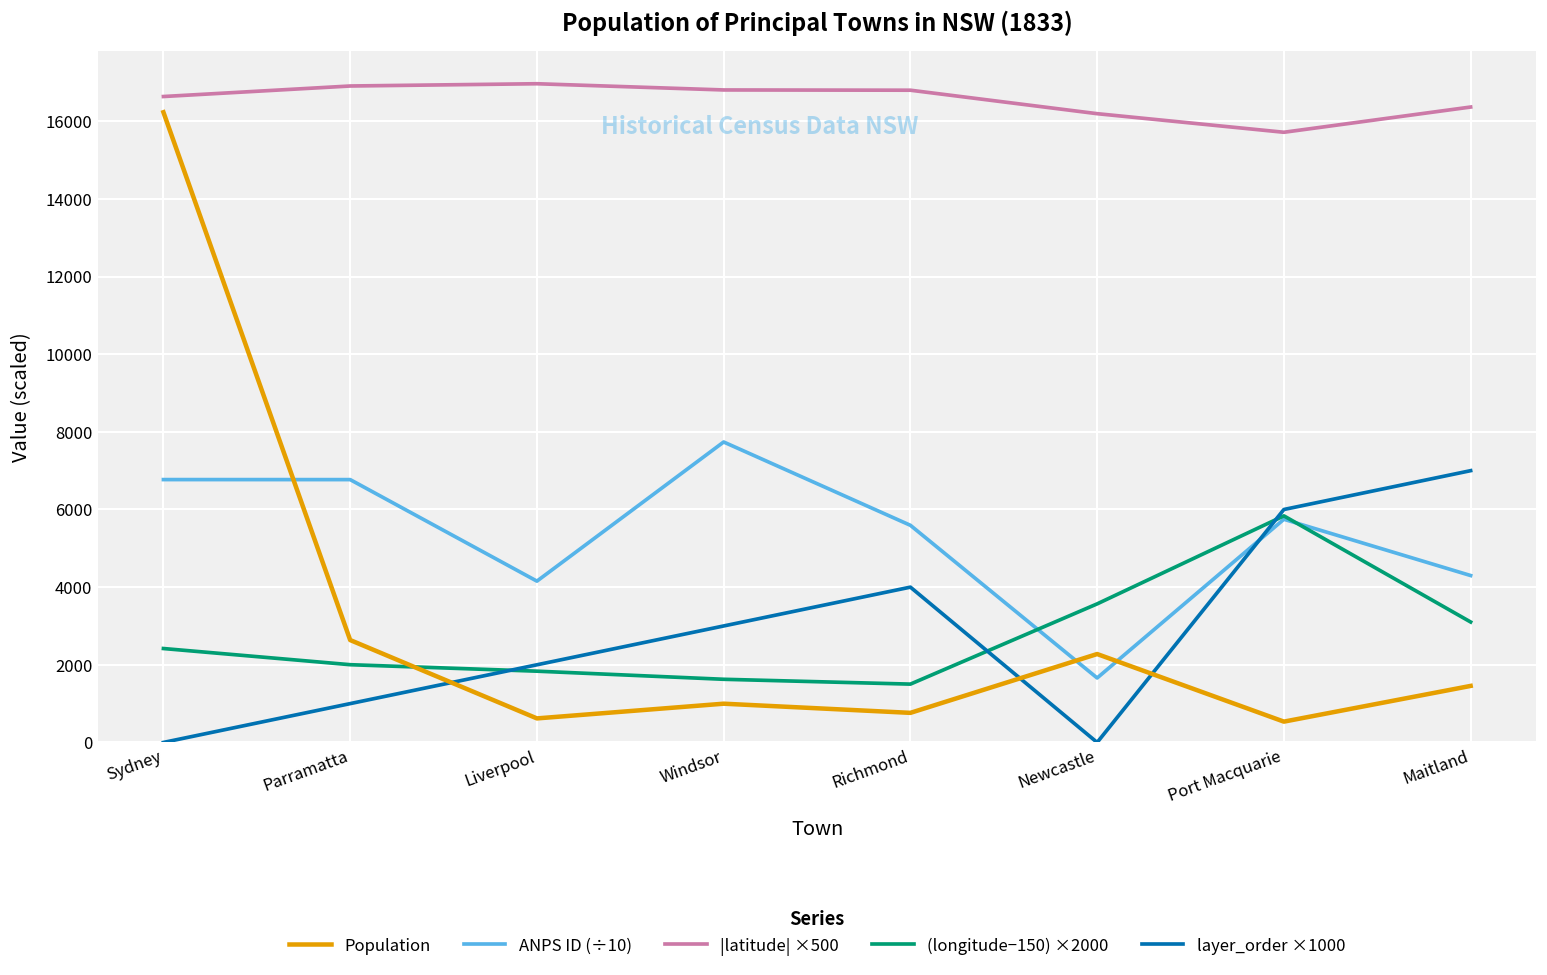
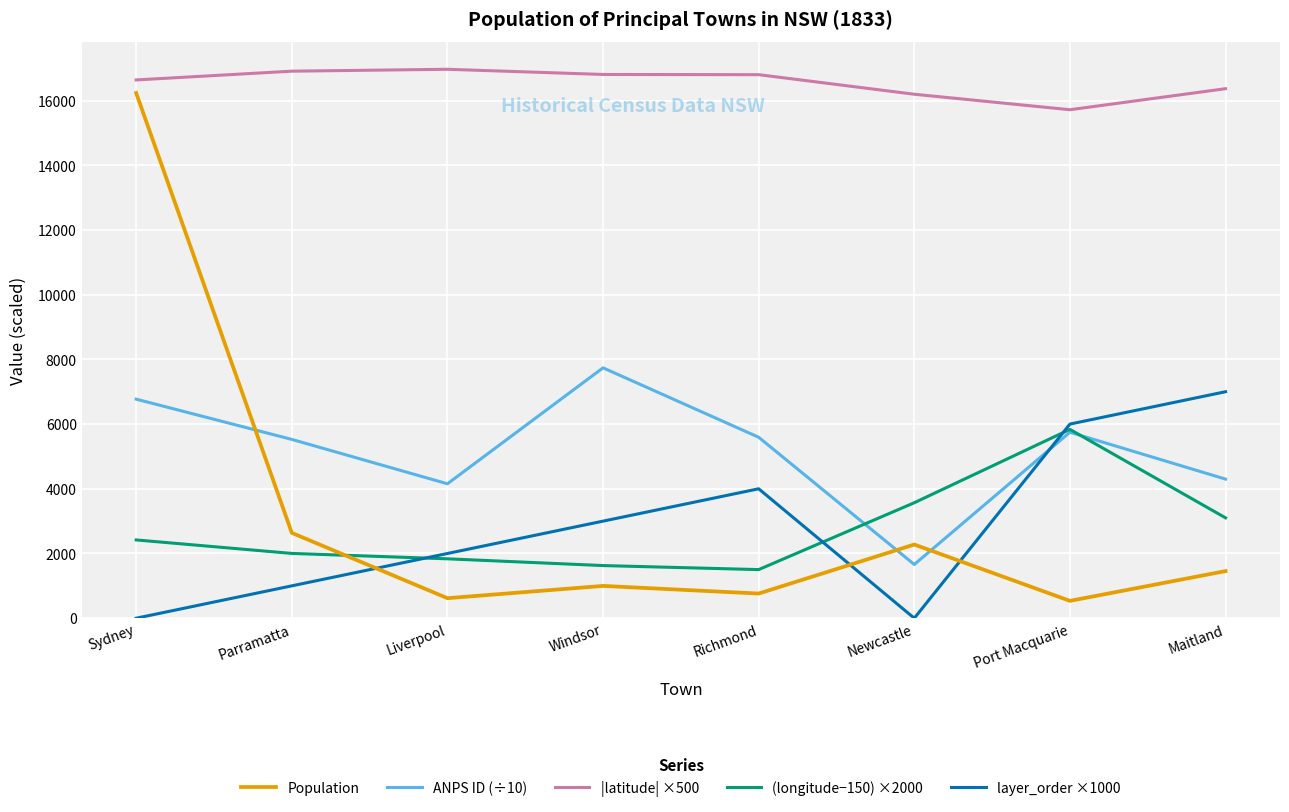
  {
    "Population": {
      "Sydney": 16200,
      "Parramatta": 2600,
      "Liverpool": 600,
      "Windsor": 1000,
      "Richmond": 800,
      "Newcastle": 2300,
      "Port Macquarie": 500,
      "Maitland": 1500
    },
    "ANPS ID (÷10)": {
      "Sydney": 6800,
-     "Parramatta": 6800,
+     "Parramatta": 5500,
      "Liverpool": 4200,
      "Windsor": 7700,
      "Richmond": 5600,
      "Newcastle": 1700,
      "Port Macquarie": 5700,
      "Maitland": 4300
    },
    "|latitude| ×500": {
      "Sydney": 16600,
      "Parramatta": 16900,
      "Liverpool": 17000,
      "Windsor": 16800,
      "Richmond": 16800,
      "Newcastle": 16200,
      "Port Macquarie": 15700,
      "Maitland": 16400
    },
    "(longitude−150) ×2000": {
      "Sydney": 2400,
      "Parramatta": 2000,
      "Liverpool": 1800,
      "Windsor": 1600,
      "Richmond": 1500,
      "Newcastle": 3600,
      "Port Macquarie": 5800,
      "Maitland": 3100
    },
    "layer_order ×1000": {
      "Sydney": 0,
      "Parramatta": 1000,
      "Liverpool": 2000,
      "Windsor": 3000,
      "Richmond": 4000,
      "Newcastle": 0,
      "Port Macquarie": 6000,
      "Maitland": 7000
    }
  }
